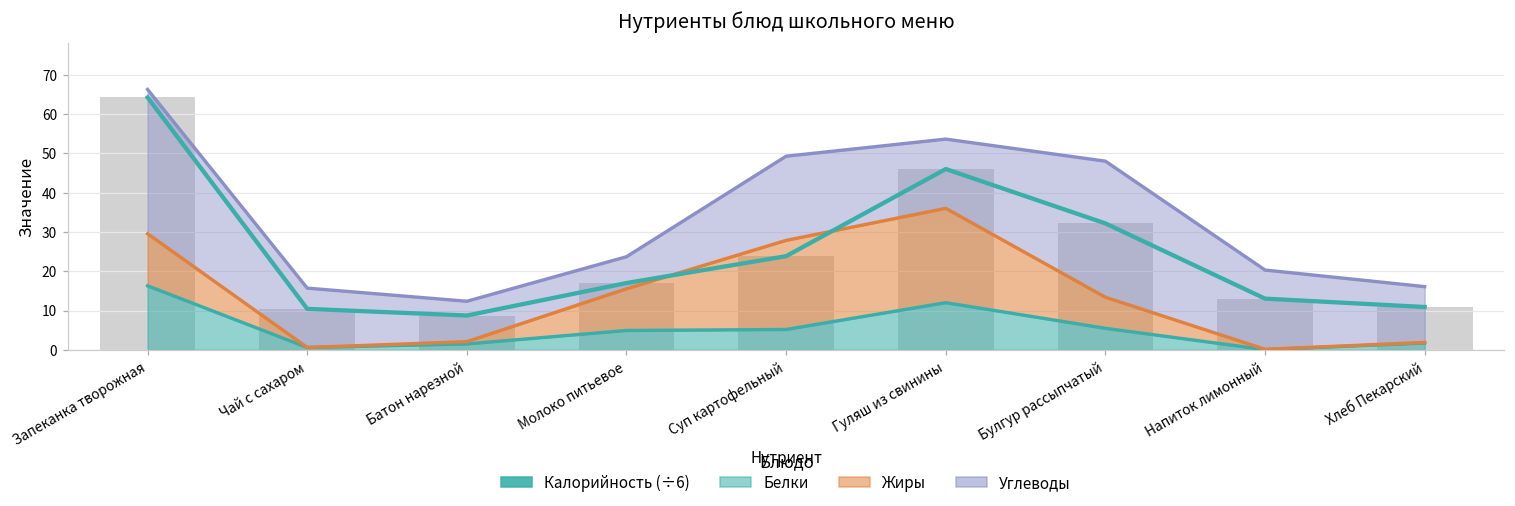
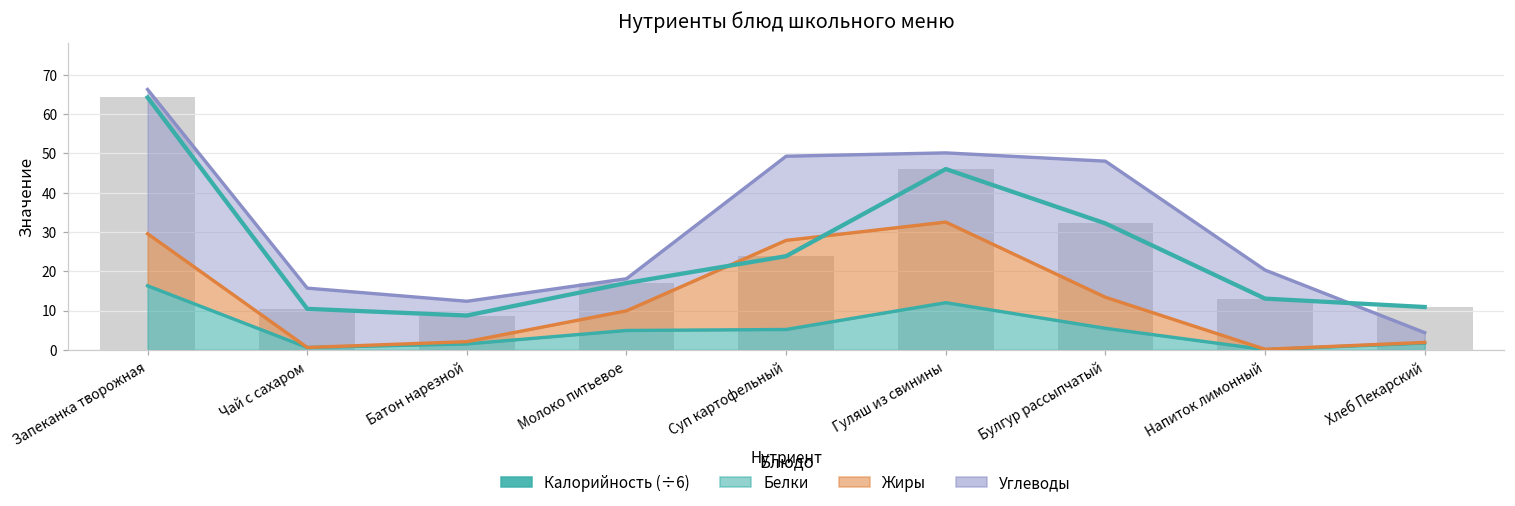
  {
    "Жиры": {
      "Запеканка творожная": 13,
-     "Молоко питьевое": 11,
+     "Молоко питьевое": 5,
      "Суп картофельный": 23,
-     "Гуляш из свинины": 24,
+     "Гуляш из свинины": 21,
      "Булгур рассыпчатый": 8
    },
    "Углеводы": {
      "Запеканка творожная": 37,
      "Чай с сахаром": 15,
      "Батон нарезной": 10,
      "Молоко питьевое": 8,
      "Суп картофельный": 21,
      "Гуляш из свинины": 18,
      "Булгур рассыпчатый": 35,
      "Напиток лимонный": 20,
-     "Хлеб Пекарский": 14
+     "Хлеб Пекарский": 2
    }
  }
